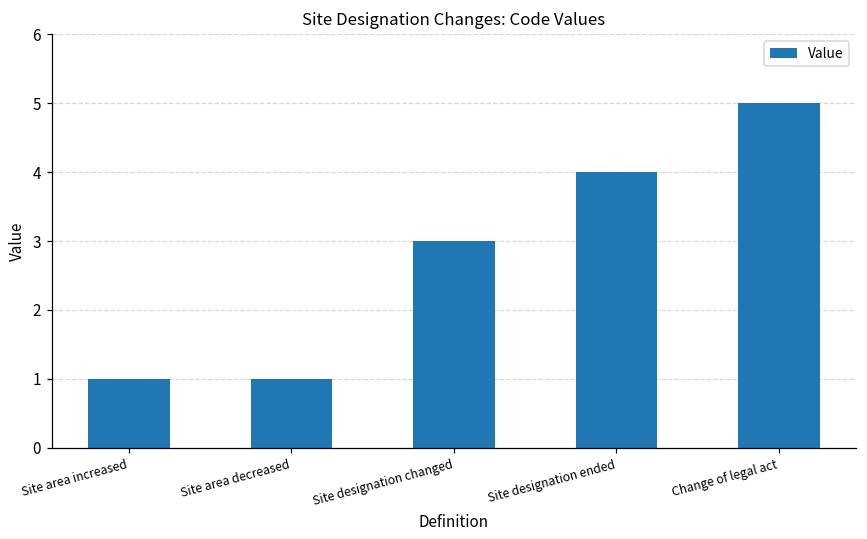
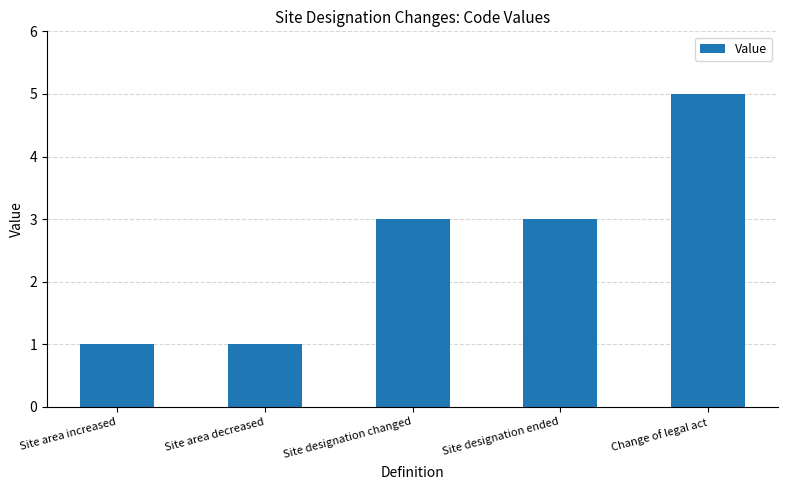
  {
    "Site area increased": 1,
    "Site area decreased": 1,
    "Site designation changed": 3,
-   "Site designation ended": 4,
+   "Site designation ended": 3,
    "Change of legal act": 5
  }
